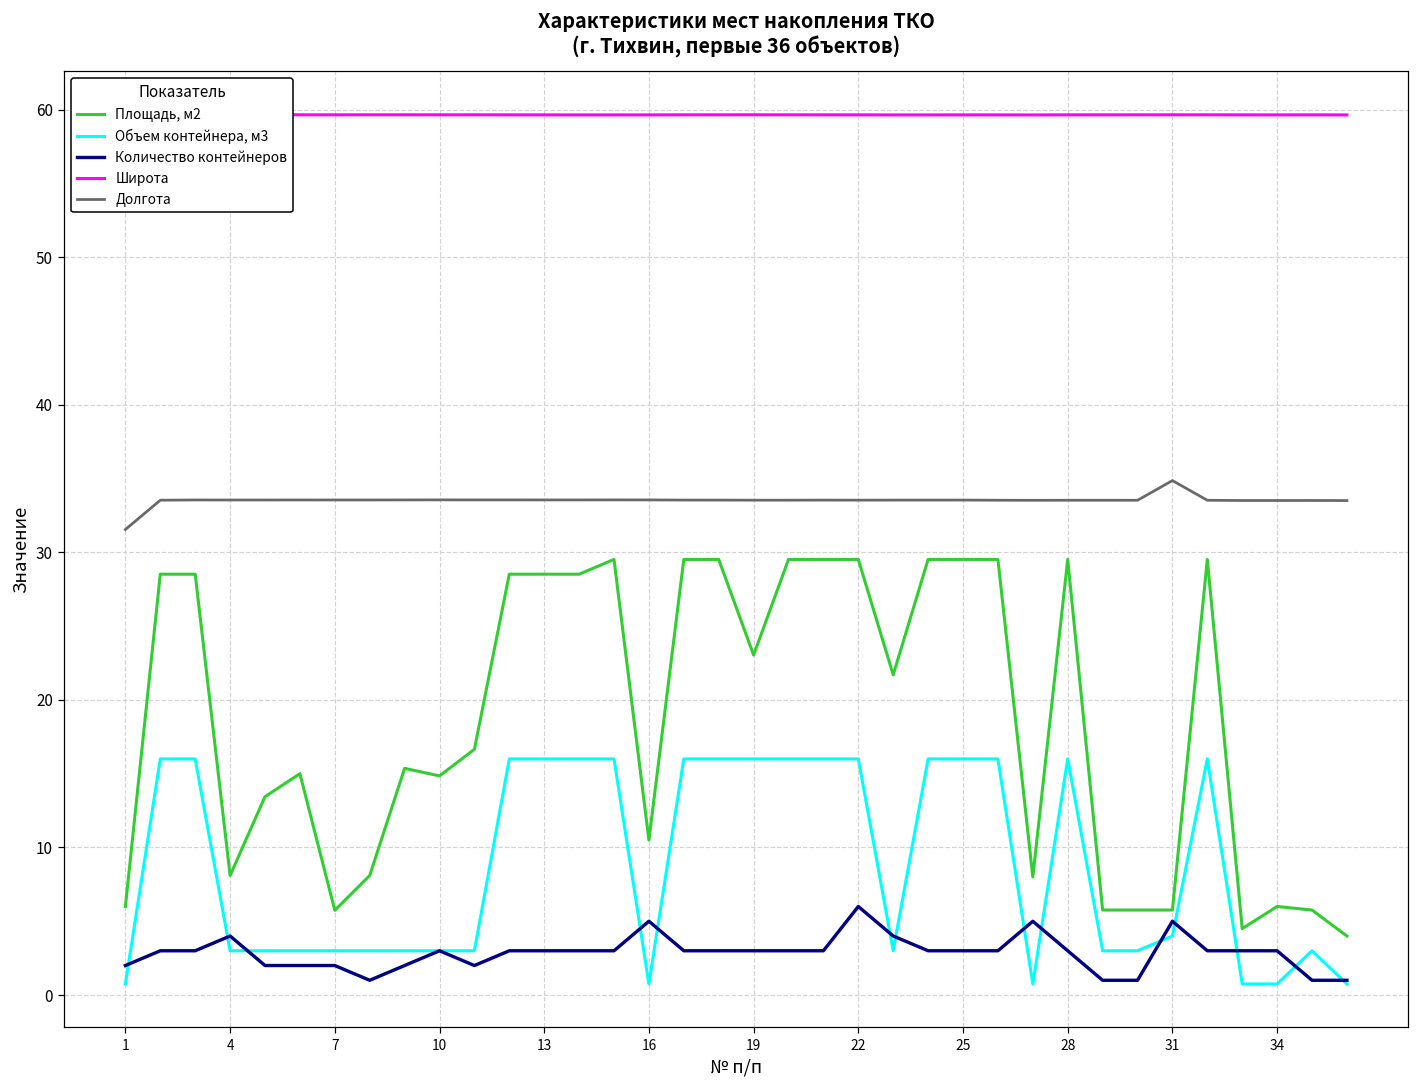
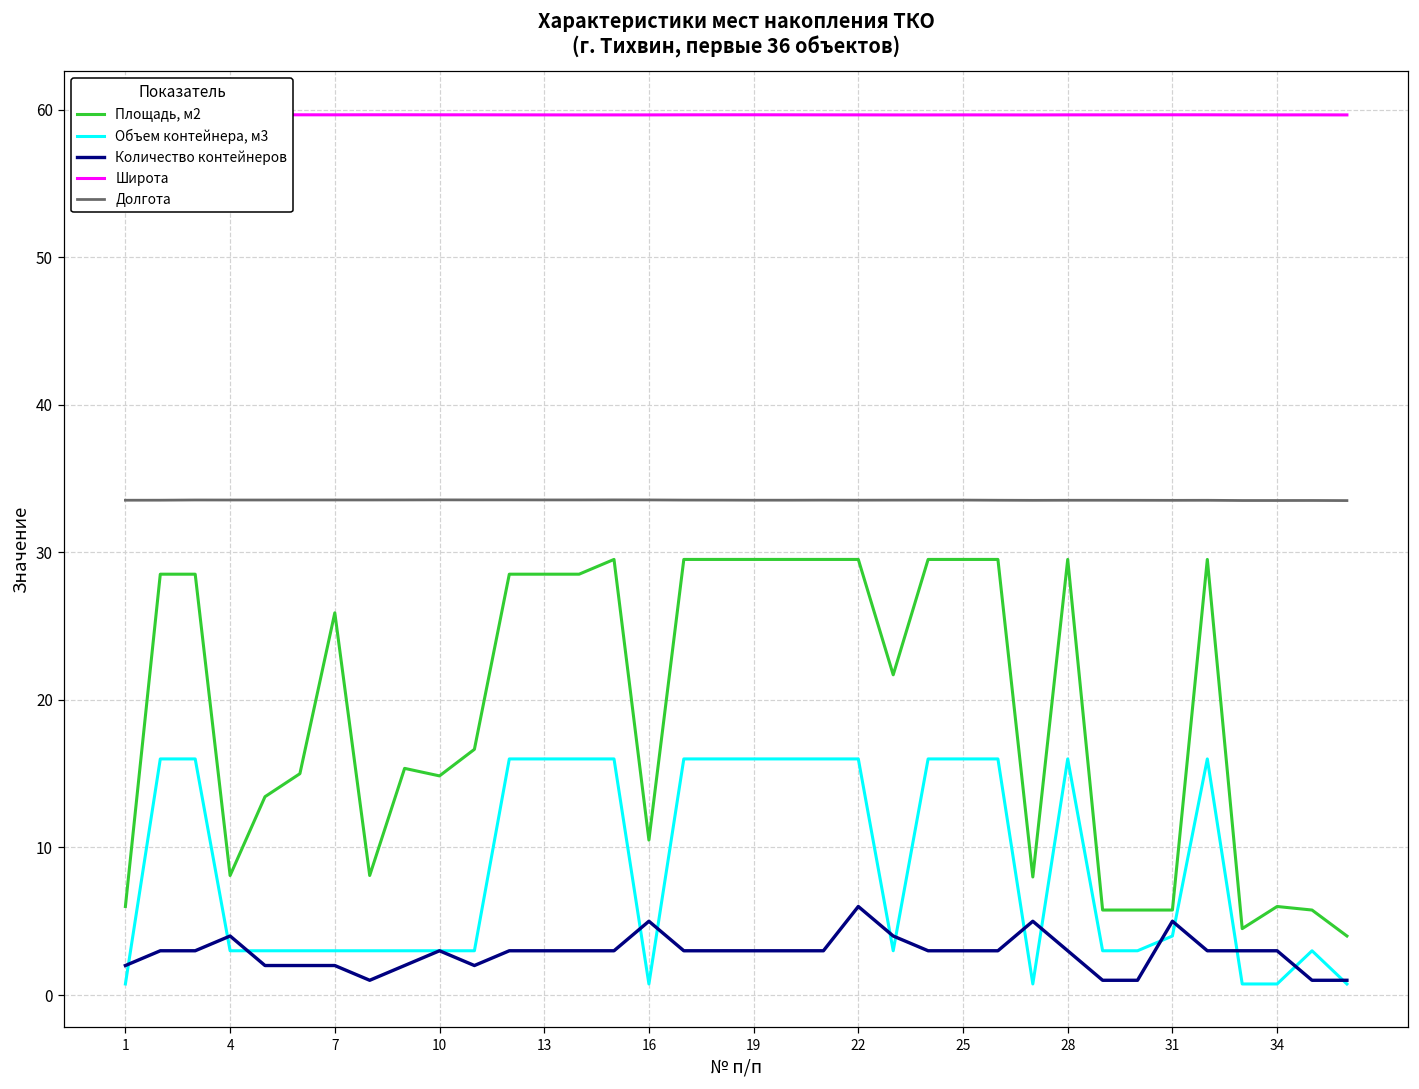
  {
    "Площадь, м2": {
      "1": 6.0,
      "4": 8.1,
-     "7": 5.7,
+     "7": 25.9,
      "10": 14.9,
      "13": 28.5,
      "16": 10.5,
-     "19": 23.0,
+     "19": 29.5,
      "22": 29.5,
      "25": 29.5,
      "28": 29.5,
      "31": 5.8,
      "34": 6.0
    },
    "Объем контейнера, м3": {
      "1": 0.8,
      "4": 3.0,
      "7": 3.0,
      "13": 16.0,
      "16": 0.8,
      "19": 16.0,
      "22": 16.0,
      "25": 16.0,
      "28": 16.0,
      "31": 4.0,
      "34": 0.8
    },
    "Количество контейнеров": {
      "1": 2.0,
      "4": 4.0,
      "7": 2.0,
      "13": 3.0,
      "16": 5.0,
      "19": 3.0,
      "22": 6.0,
      "25": 3.0,
      "28": 3.0,
      "31": 5.0,
      "34": 3.0
    },
    "Широта": {
      "7": 59.6,
      "10": 59.6,
      "13": 59.6,
      "16": 59.6,
      "19": 59.6,
      "22": 59.6,
      "25": 59.6,
      "28": 59.6,
      "31": 59.6,
      "34": 59.6
    },
    "Долгота": {
-     "1": 31.5,
+     "1": 33.5,
      "4": 33.5,
      "7": 33.5,
      "10": 33.6,
      "13": 33.5,
      "16": 33.6,
      "19": 33.5,
      "22": 33.5,
      "25": 33.5,
      "28": 33.5,
-     "31": 34.9,
+     "31": 33.5,
      "34": 33.5
    }
  }
